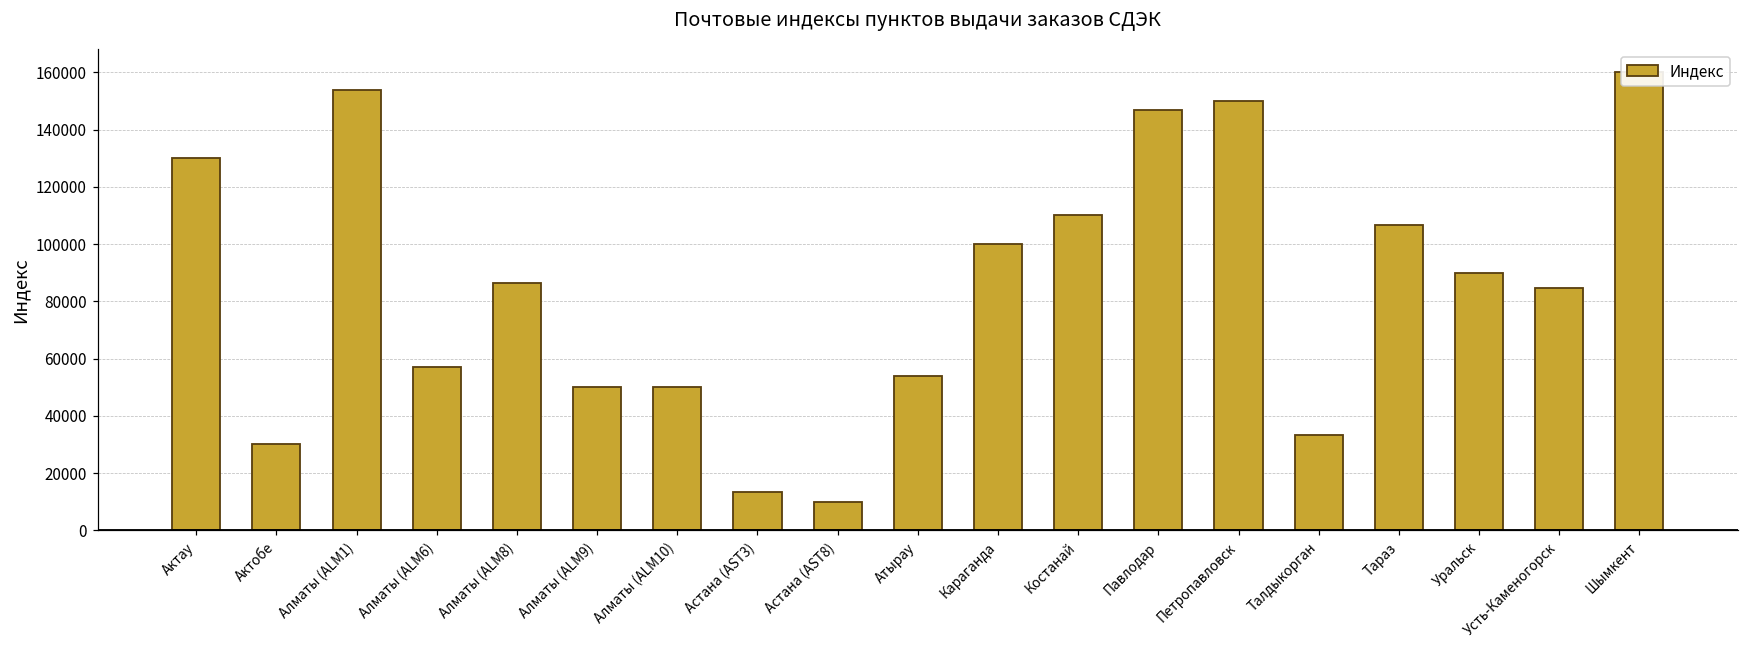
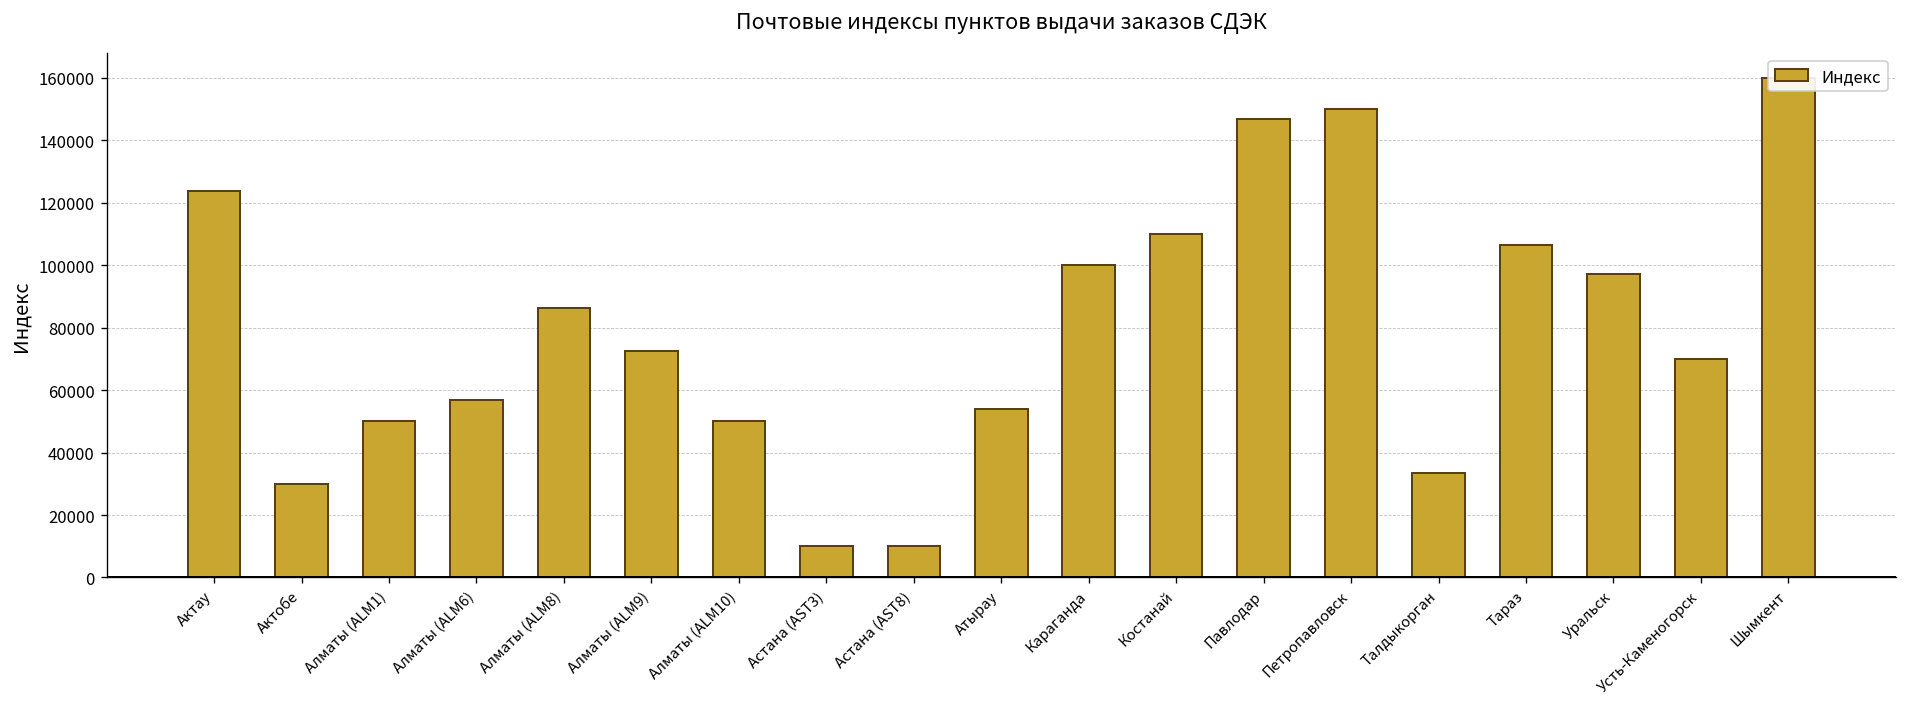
  {
-   "Актау": 130000,
+   "Актау": 124000,
    "Актобе": 30000,
-   "Алматы (ALM1)": 154000,
+   "Алматы (ALM1)": 50000,
    "Алматы (ALM6)": 57000,
    "Алматы (ALM8)": 86000,
-   "Алматы (ALM9)": 50000,
+   "Алматы (ALM9)": 73000,
    "Алматы (ALM10)": 50000,
-   "Астана (AST3)": 13000,
+   "Астана (AST3)": 10000,
    "Астана (AST8)": 10000,
    "Атырау": 54000,
    "Караганда": 100000,
    "Костанай": 110000,
    "Павлодар": 147000,
    "Петропавловск": 150000,
    "Талдыкорган": 33000,
    "Тараз": 107000,
-   "Уральск": 90000,
-   "Усть-Каменогорск": 85000
+   "Уральск": 97000,
+   "Усть-Каменогорск": 70000
  }
